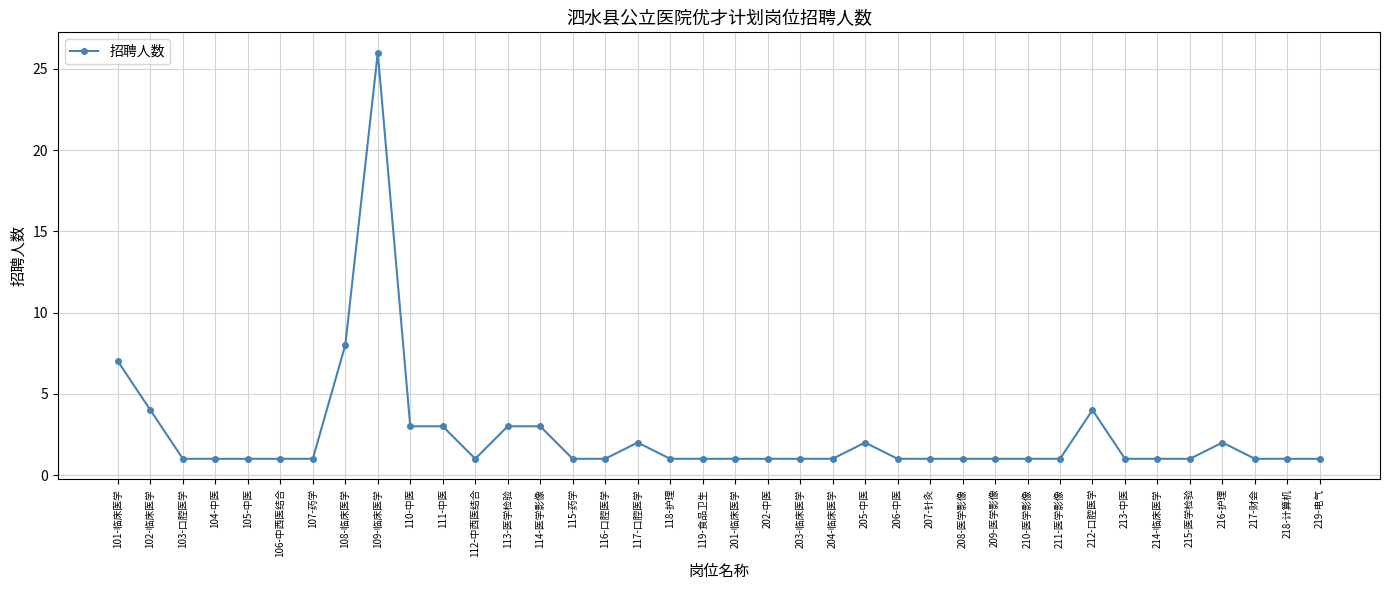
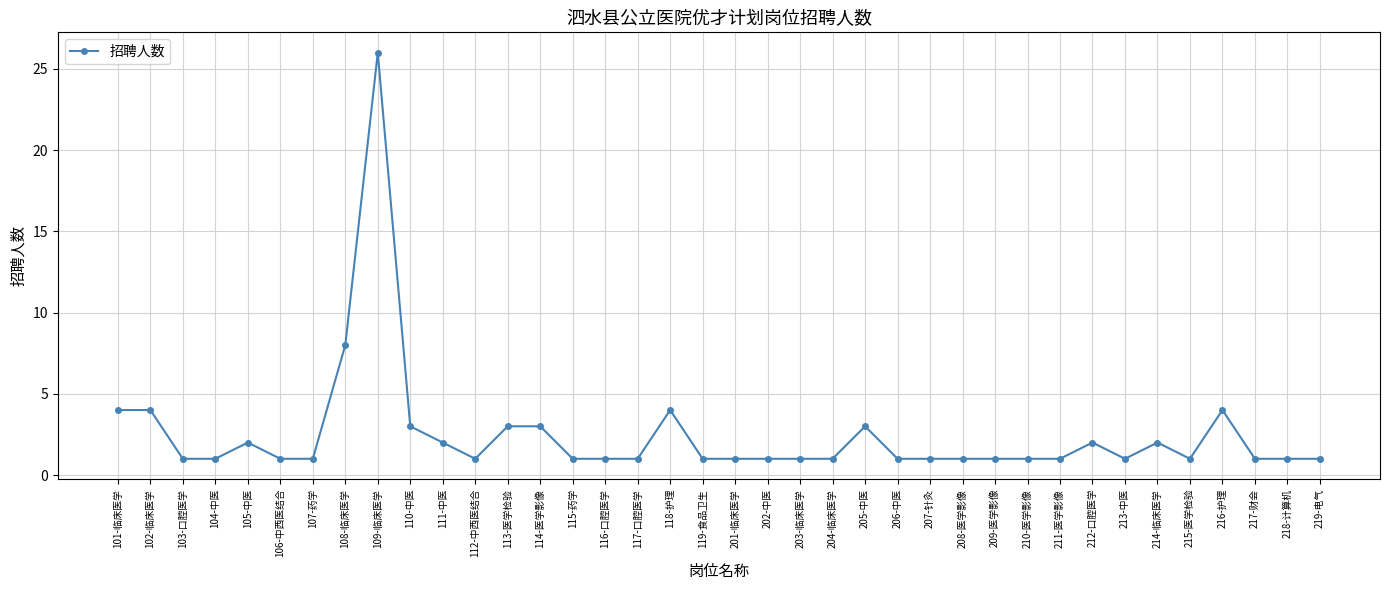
  {
-   "101-临床医学": 7,
+   "101-临床医学": 4,
    "102-临床医学": 4,
    "103-口腔医学": 1,
    "104-中医": 1,
-   "105-中医": 1,
+   "105-中医": 2,
    "106-中西医结合": 1,
    "107-药学": 1,
    "108-临床医学": 8,
    "109-临床医学": 26,
    "110-中医": 3,
-   "111-中医": 3,
+   "111-中医": 2,
    "112-中西医结合": 1,
    "113-医学检验": 3,
    "114-医学影像": 3,
    "115-药学": 1,
    "116-口腔医学": 1,
-   "117-口腔医学": 2,
-   "118-护理": 1,
+   "117-口腔医学": 1,
+   "118-护理": 4,
    "119-食品卫生": 1,
    "201-临床医学": 1,
    "202-中医": 1,
    "203-临床医学": 1,
    "204-临床医学": 1,
-   "205-中医": 2,
+   "205-中医": 3,
    "206-中医": 1,
    "207-针灸": 1,
    "208-医学影像": 1,
    "209-医学影像": 1,
    "210-医学影像": 1,
    "211-医学影像": 1,
-   "212-口腔医学": 4,
+   "212-口腔医学": 2,
    "213-中医": 1,
-   "214-临床医学": 1,
+   "214-临床医学": 2,
    "215-医学检验": 1,
-   "216-护理": 2,
+   "216-护理": 4,
    "217-财会": 1,
    "218-计算机": 1,
    "219-电气": 1
  }
